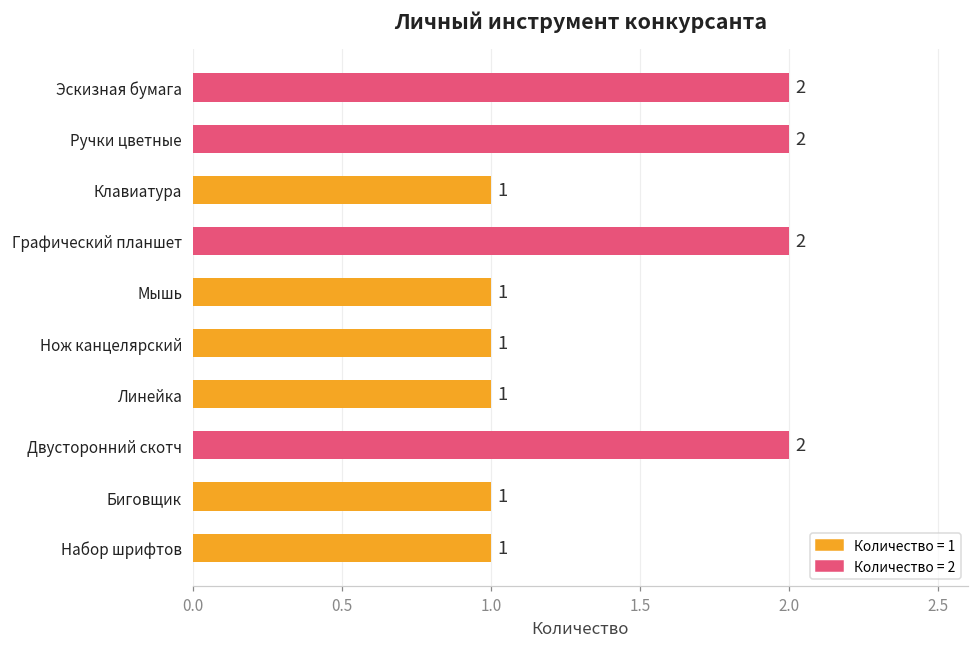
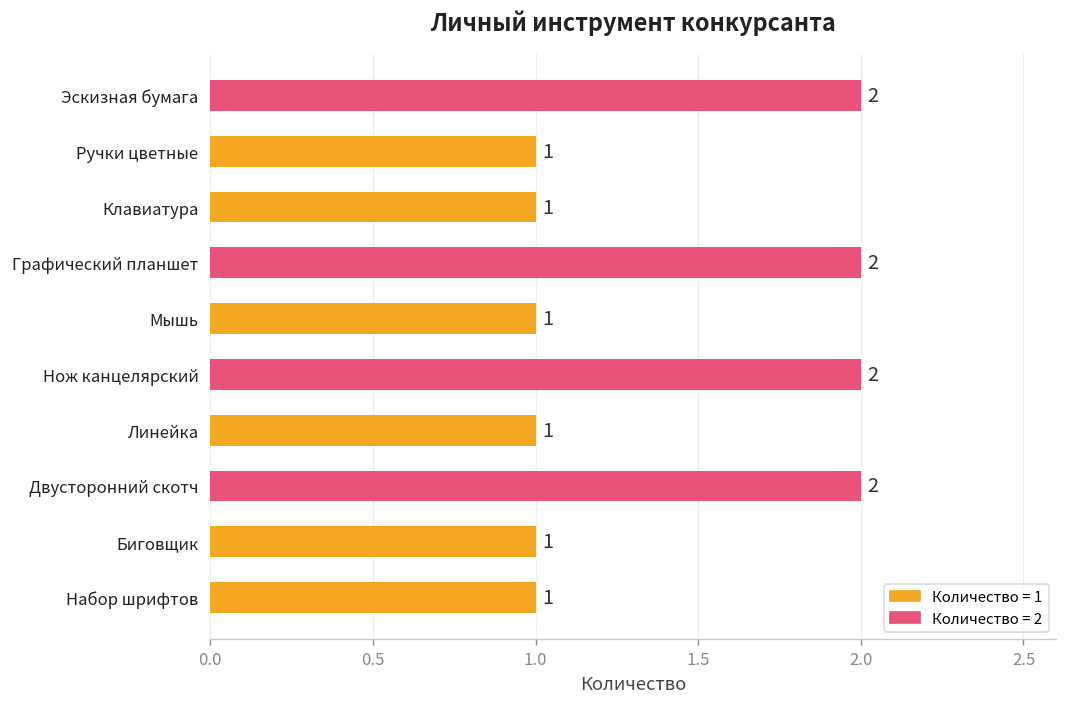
  {
    "Эскизная бумага": 2,
-   "Ручки цветные": 2,
+   "Ручки цветные": 1,
    "Клавиатура": 1,
    "Графический планшет": 2,
    "Мышь": 1,
-   "Нож канцелярский": 1,
+   "Нож канцелярский": 2,
    "Линейка": 1,
    "Двусторонний скотч": 2,
    "Биговщик": 1,
    "Набор шрифтов": 1
  }
